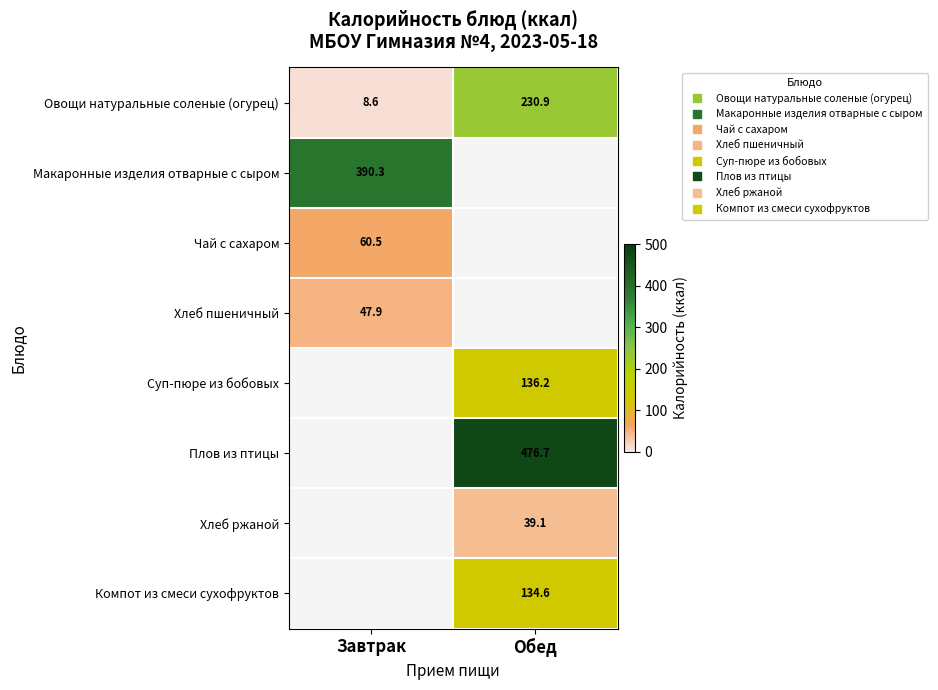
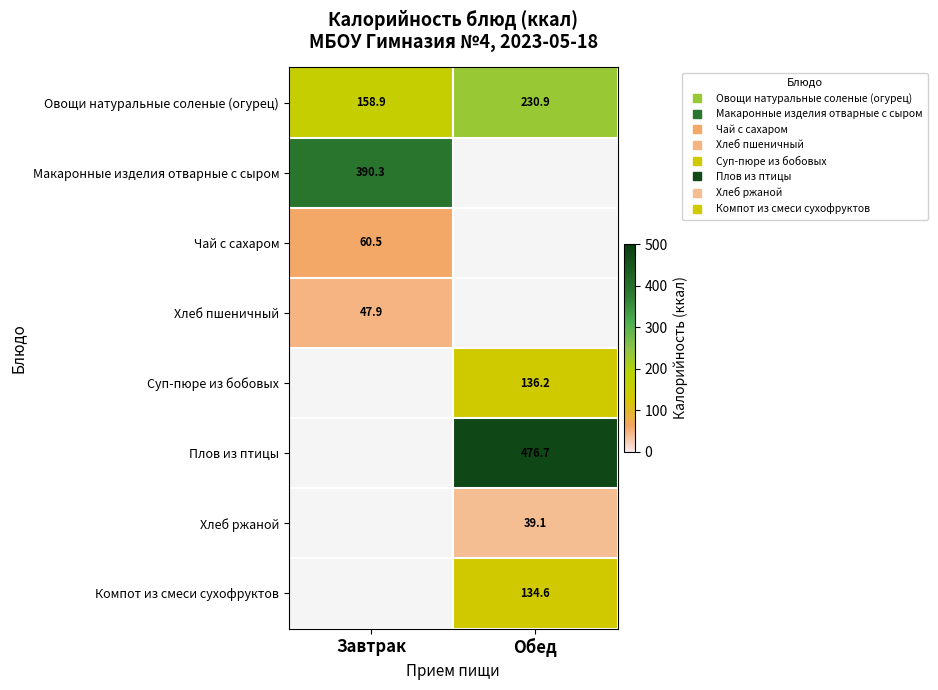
  {
    "Овощи натуральные соленые (огурец)": {
-     "Завтрак": 8.6,
+     "Завтрак": 158.9,
      "Обед": 230.9
    },
    "Макаронные изделия отварные с сыром": {
      "Завтрак": 390.3
    },
    "Чай с сахаром": {
      "Завтрак": 60.5
    },
    "Хлеб пшеничный": {
      "Завтрак": 47.9
    },
    "Суп-пюре из бобовых": {
      "Обед": 136.2
    },
    "Плов из птицы": {
      "Обед": 476.7
    },
    "Хлеб ржаной": {
      "Обед": 39.1
    },
    "Компот из смеси сухофруктов": {
      "Обед": 134.6
    }
  }
